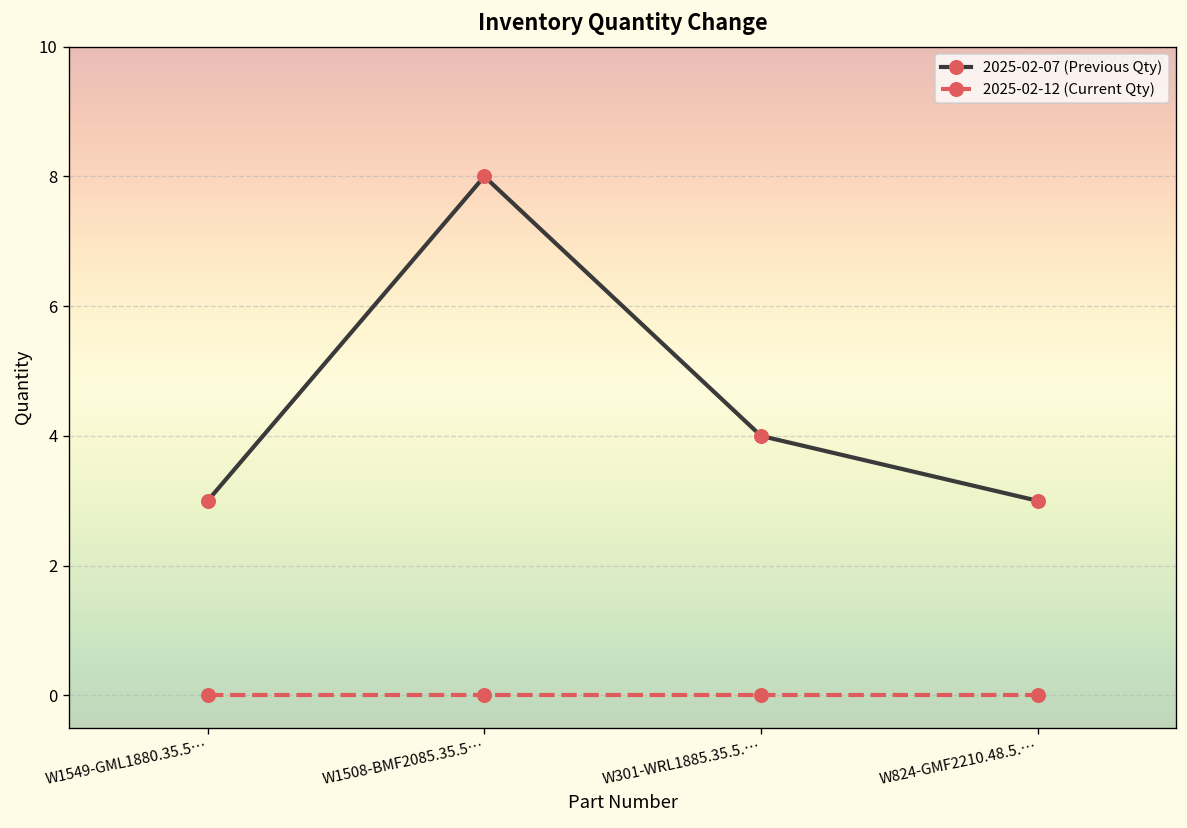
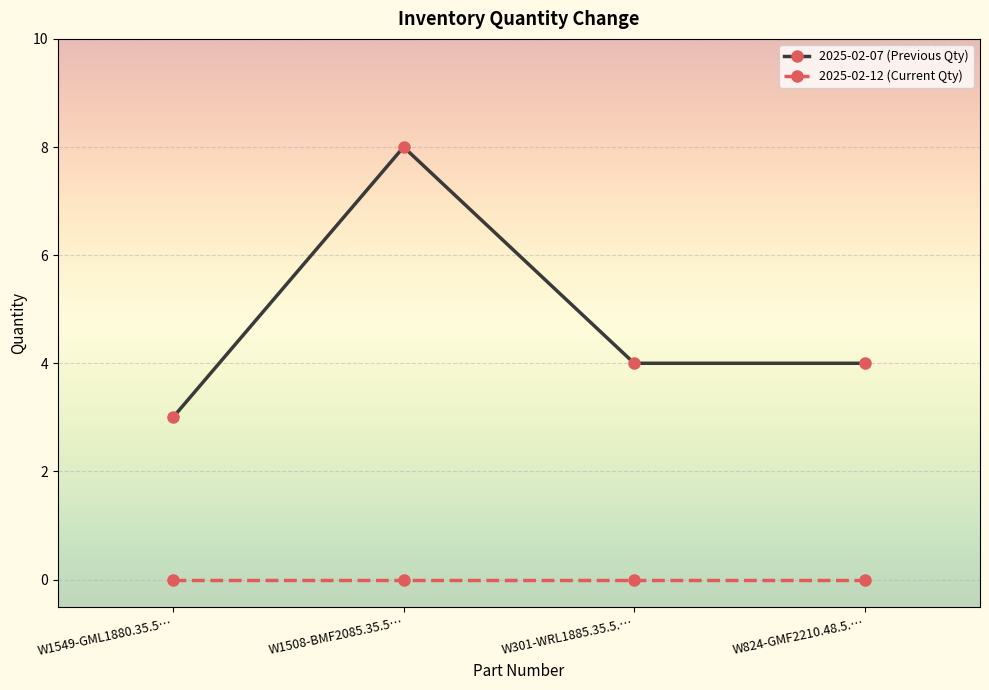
  {
    "2025-02-07 (Previous Qty)": {
      "W1549-GML1880.35.5…": 3,
      "W1508-BMF2085.35.5…": 8,
      "W301-WRL1885.35.5.…": 4,
-     "W824-GMF2210.48.5.…": 3
+     "W824-GMF2210.48.5.…": 4
    },
    "2025-02-12 (Current Qty)": {
      "W1549-GML1880.35.5…": 0,
      "W1508-BMF2085.35.5…": 0,
      "W301-WRL1885.35.5.…": 0,
      "W824-GMF2210.48.5.…": 0
    }
  }
